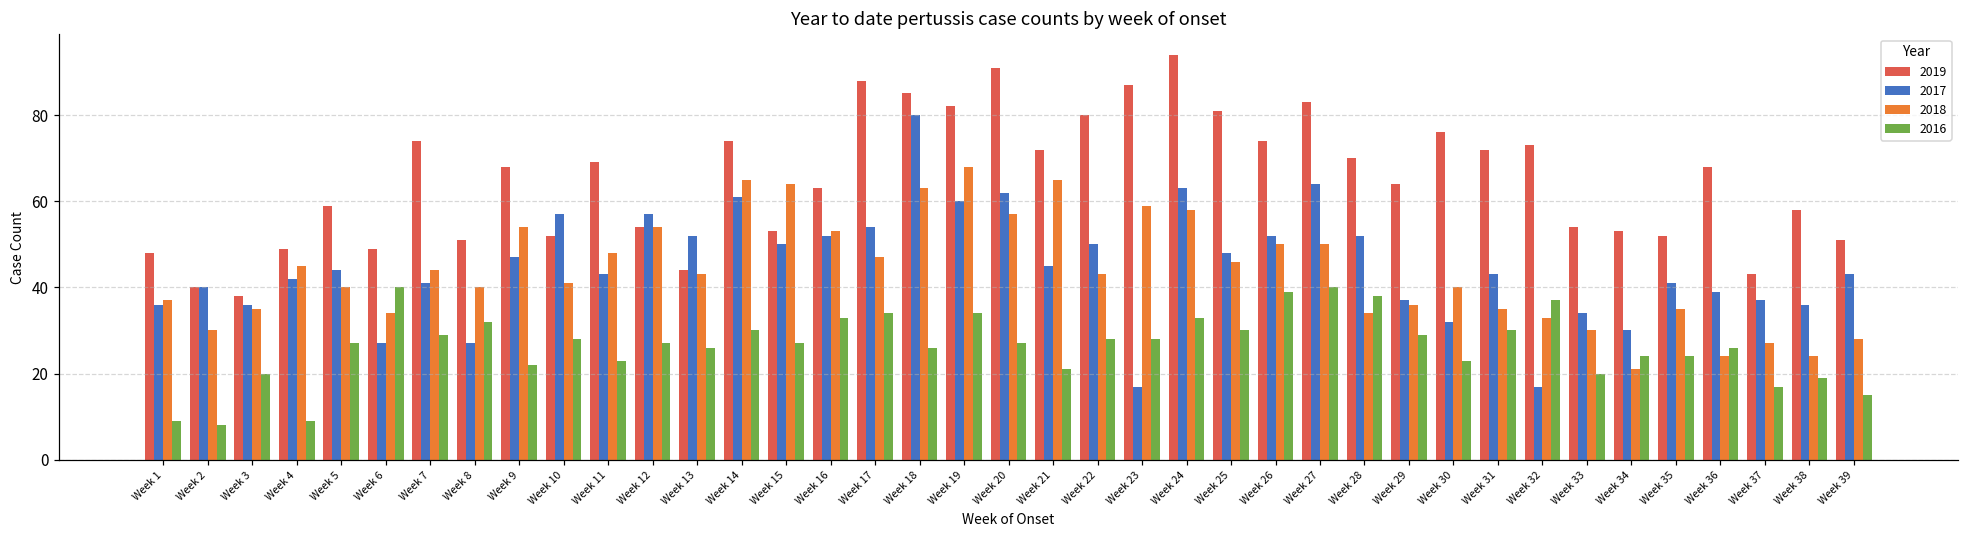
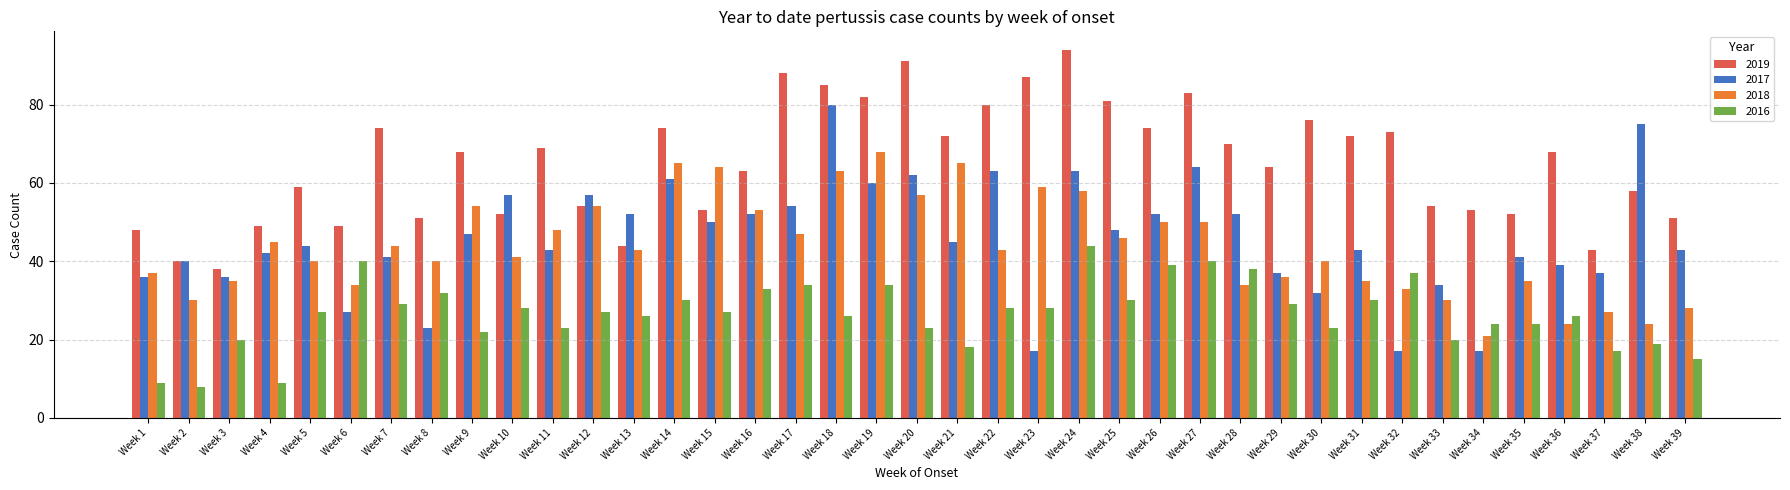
  {
    "2017": {
      "Week 1": 36,
      "Week 2": 40,
      "Week 3": 36,
      "Week 4": 42,
      "Week 5": 44,
      "Week 6": 27,
      "Week 7": 41,
-     "Week 8": 27,
+     "Week 8": 23,
      "Week 9": 47,
      "Week 10": 57,
      "Week 11": 43,
      "Week 12": 57,
      "Week 13": 52,
      "Week 14": 61,
      "Week 15": 50,
      "Week 16": 52,
      "Week 17": 54,
      "Week 18": 80,
      "Week 19": 60,
      "Week 20": 62,
      "Week 21": 45,
-     "Week 22": 50,
+     "Week 22": 63,
      "Week 23": 17,
      "Week 24": 63,
      "Week 25": 48,
      "Week 26": 52,
      "Week 27": 64,
      "Week 28": 52,
      "Week 29": 37,
      "Week 30": 32,
      "Week 31": 43,
      "Week 32": 17,
      "Week 33": 34,
-     "Week 34": 30,
+     "Week 34": 17,
      "Week 35": 41,
      "Week 36": 39,
      "Week 37": 37,
-     "Week 38": 36,
+     "Week 38": 75,
      "Week 39": 43
    },
    "2016": {
      "Week 1": 9,
      "Week 2": 8,
      "Week 3": 20,
      "Week 4": 9,
      "Week 5": 27,
      "Week 6": 40,
      "Week 7": 29,
      "Week 8": 32,
      "Week 9": 22,
      "Week 10": 28,
      "Week 11": 23,
      "Week 12": 27,
      "Week 13": 26,
      "Week 14": 30,
      "Week 15": 27,
      "Week 16": 33,
      "Week 17": 34,
      "Week 18": 26,
      "Week 19": 34,
-     "Week 20": 27,
-     "Week 21": 21,
+     "Week 20": 23,
+     "Week 21": 18,
      "Week 22": 28,
      "Week 23": 28,
-     "Week 24": 33,
+     "Week 24": 44,
      "Week 25": 30,
      "Week 26": 39,
      "Week 27": 40,
      "Week 28": 38,
      "Week 29": 29,
      "Week 30": 23,
      "Week 31": 30,
      "Week 32": 37,
      "Week 33": 20,
      "Week 34": 24,
      "Week 35": 24,
      "Week 36": 26,
      "Week 37": 17,
      "Week 38": 19,
      "Week 39": 15
    }
  }
